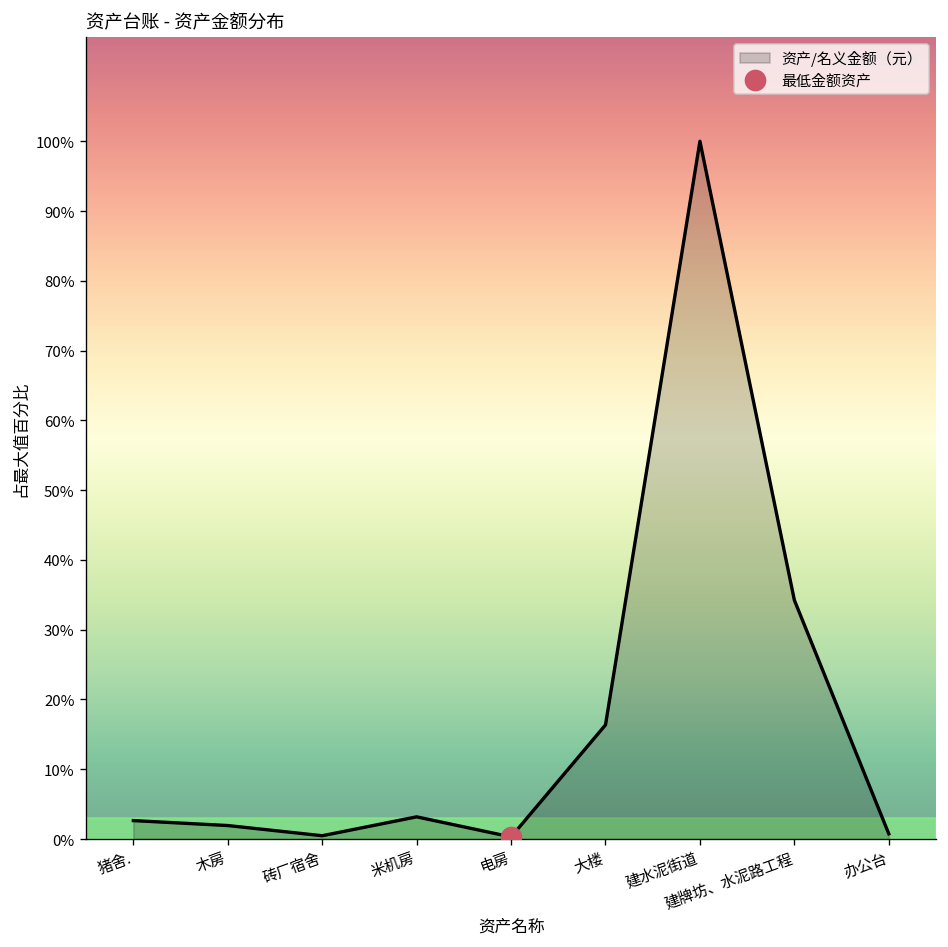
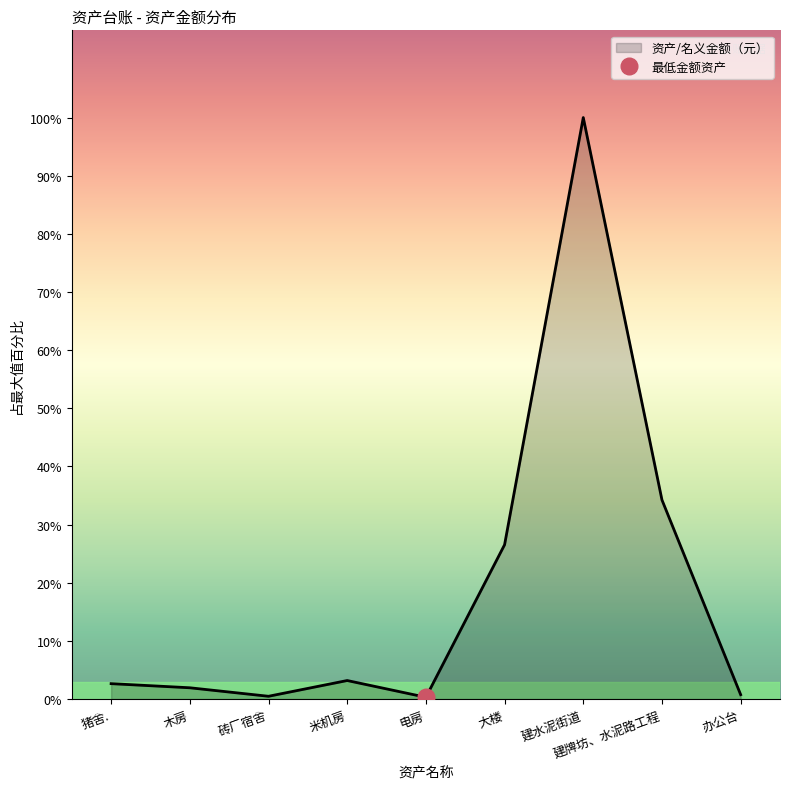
  {
    "资产/名义金额（元）": {
      "米机房": "3%",
-     "大楼": "16%",
+     "大楼": "27%",
      "建水泥街道": "100%",
      "建牌坊、水泥路工程": "34%"
    }
  }
